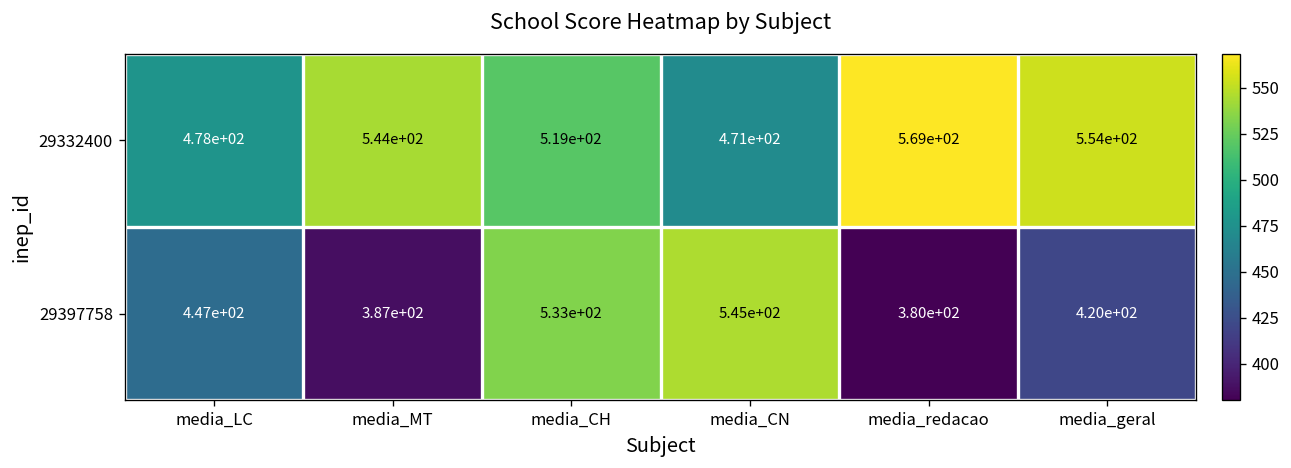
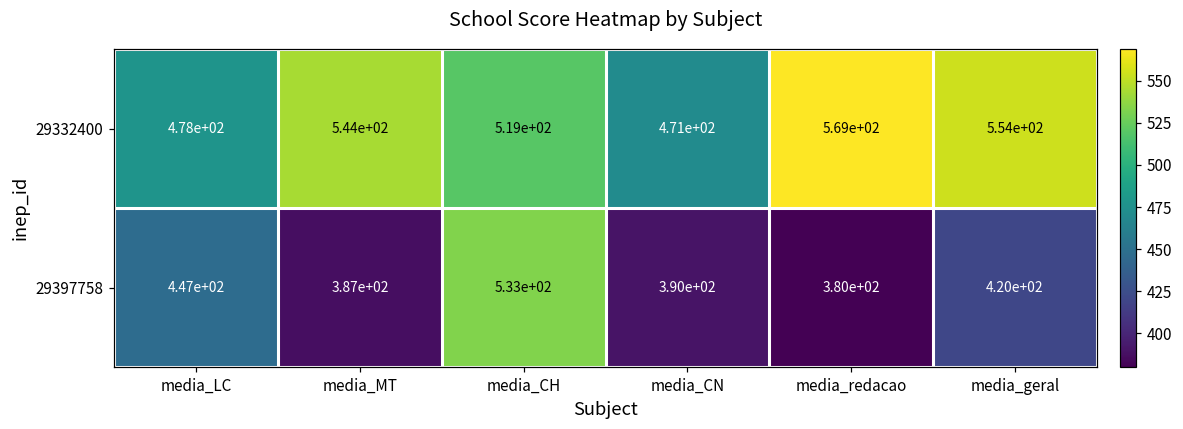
  {
    "29332400": {
      "media_LC": "4.78e+02",
      "media_MT": "5.44e+02",
      "media_CH": "5.19e+02",
      "media_CN": "4.71e+02",
      "media_redacao": "5.69e+02",
      "media_geral": "5.54e+02"
    },
    "29397758": {
      "media_LC": "4.47e+02",
      "media_MT": "3.87e+02",
      "media_CH": "5.33e+02",
-     "media_CN": "5.45e+02",
+     "media_CN": "3.90e+02",
      "media_redacao": "3.80e+02",
      "media_geral": "4.20e+02"
    }
  }
